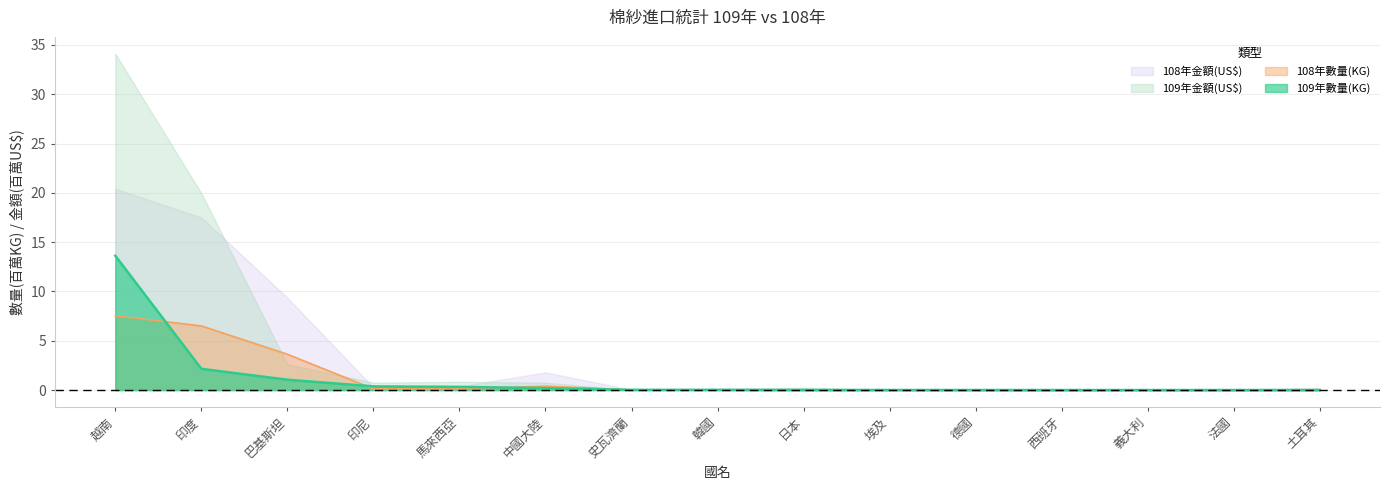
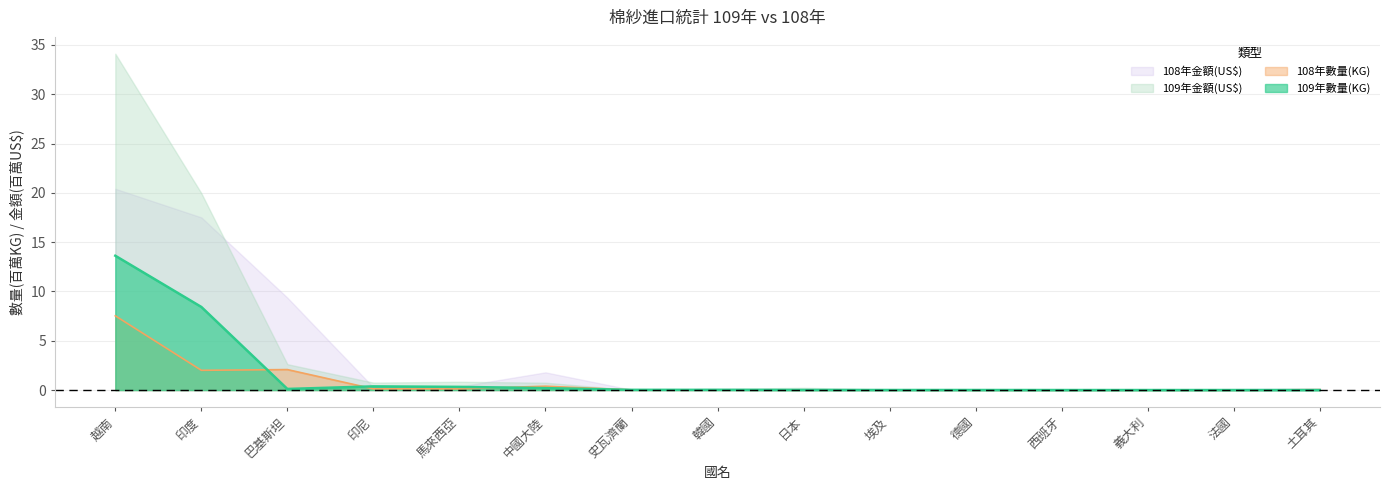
  {
    "108年數量(KG)": {
      "越南": 8,
-     "印度": 7,
-     "巴基斯坦": 4
+     "印度": 2,
+     "巴基斯坦": 2
    },
    "109年數量(KG)": {
      "越南": 14,
-     "印度": 2,
-     "巴基斯坦": 1
+     "印度": 8,
+     "巴基斯坦": 0
    }
  }
